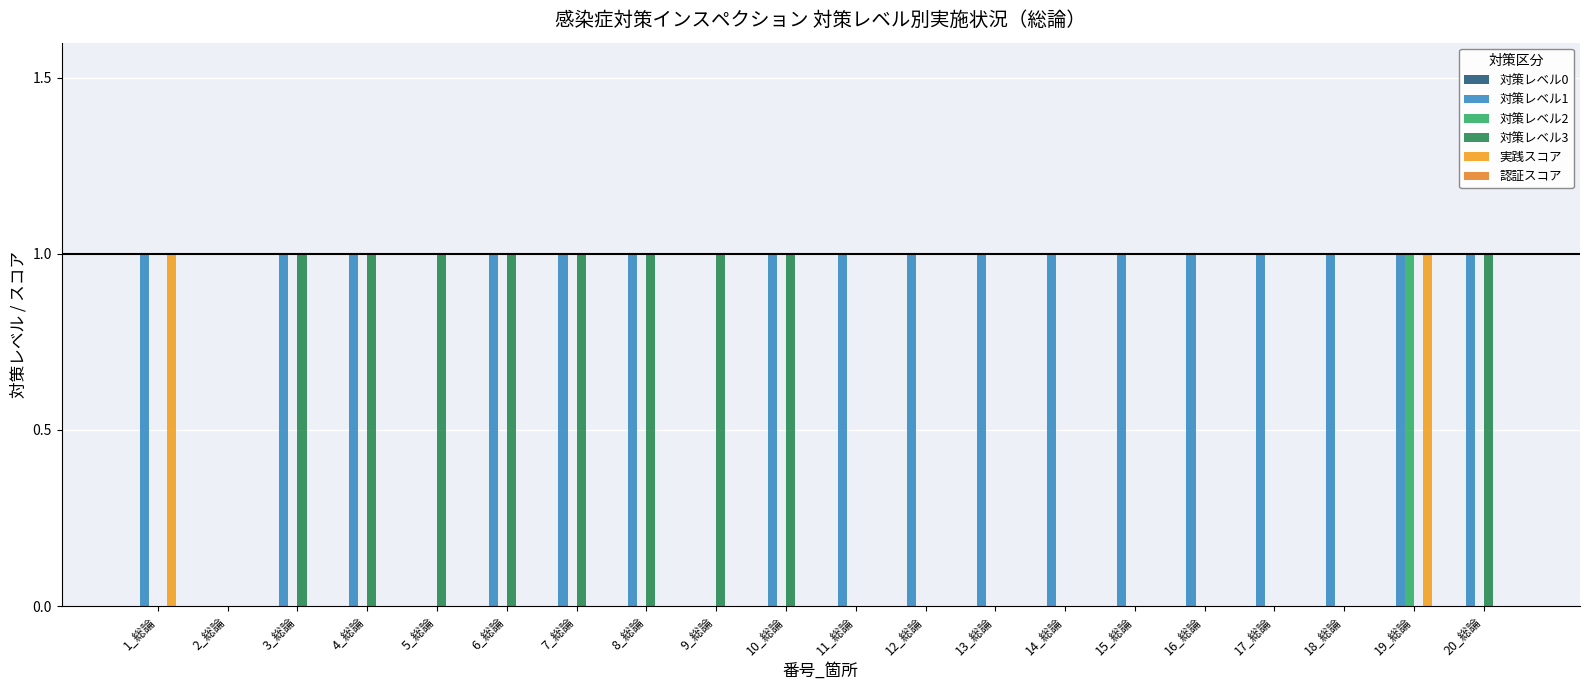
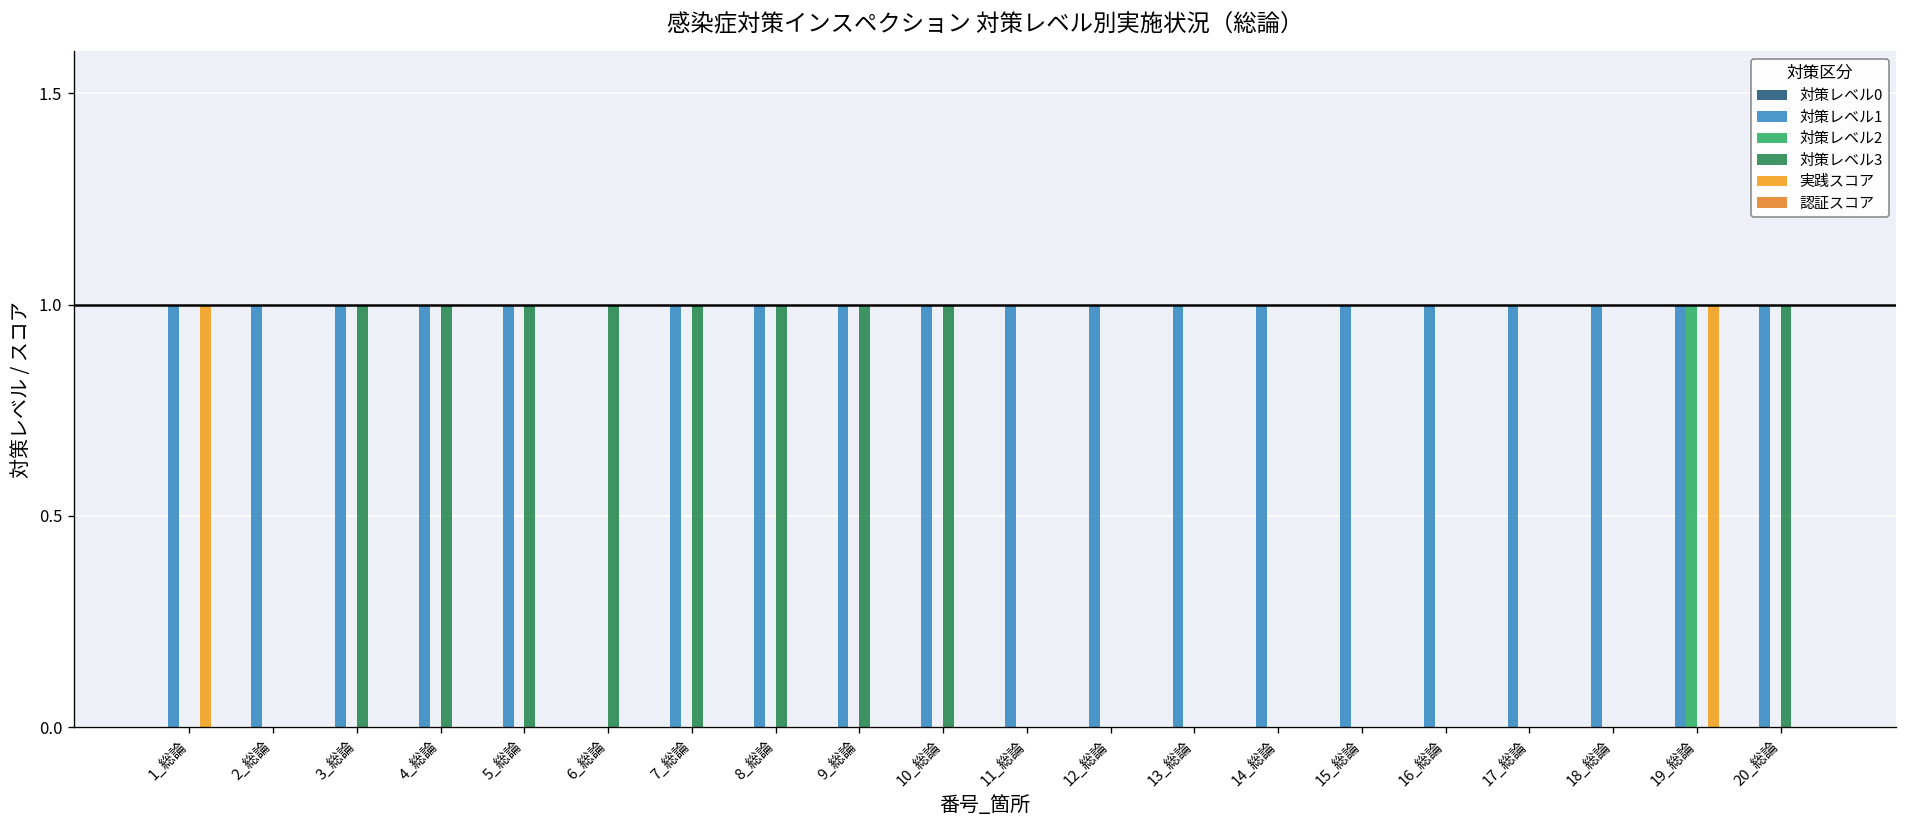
  {
    "対策レベル0": {
      "1_総論": 0,
      "2_総論": 0,
      "3_総論": 0,
      "4_総論": 0,
      "5_総論": 0,
      "6_総論": 0,
      "7_総論": 0,
      "8_総論": 0,
      "9_総論": 0,
      "10_総論": 0,
      "11_総論": 0,
      "12_総論": 0,
      "13_総論": 0,
      "14_総論": 0,
      "15_総論": 0,
      "16_総論": 0,
      "17_総論": 0,
      "18_総論": 0,
      "19_総論": 0,
      "20_総論": 0
    },
    "対策レベル1": {
      "1_総論": 1,
-     "2_総論": 0,
+     "2_総論": 1,
      "3_総論": 1,
      "4_総論": 1,
-     "5_総論": 0,
-     "6_総論": 1,
+     "5_総論": 1,
+     "6_総論": 0,
      "7_総論": 1,
      "8_総論": 1,
-     "9_総論": 0,
+     "9_総論": 1,
      "10_総論": 1,
      "11_総論": 1,
      "12_総論": 1,
      "13_総論": 1,
      "14_総論": 1,
      "15_総論": 1,
      "16_総論": 1,
      "17_総論": 1,
      "18_総論": 1,
      "19_総論": 1,
      "20_総論": 1
    }
  }
